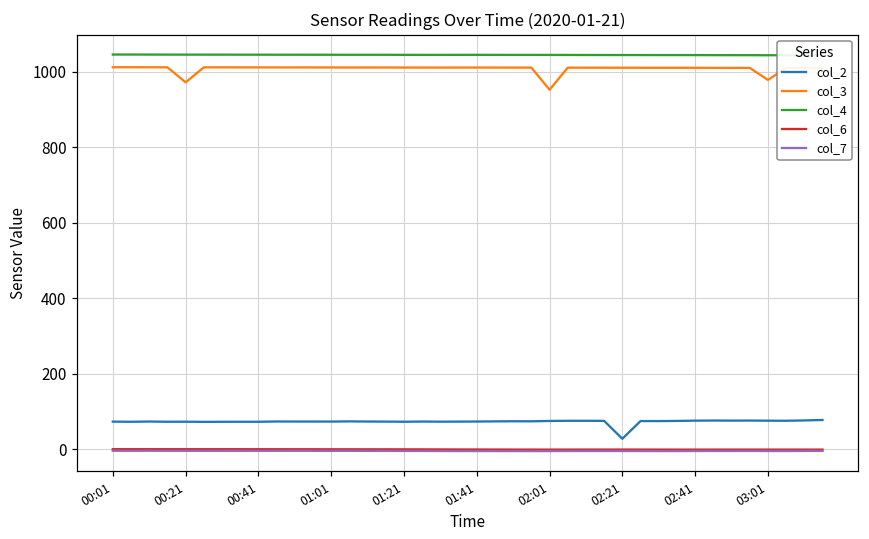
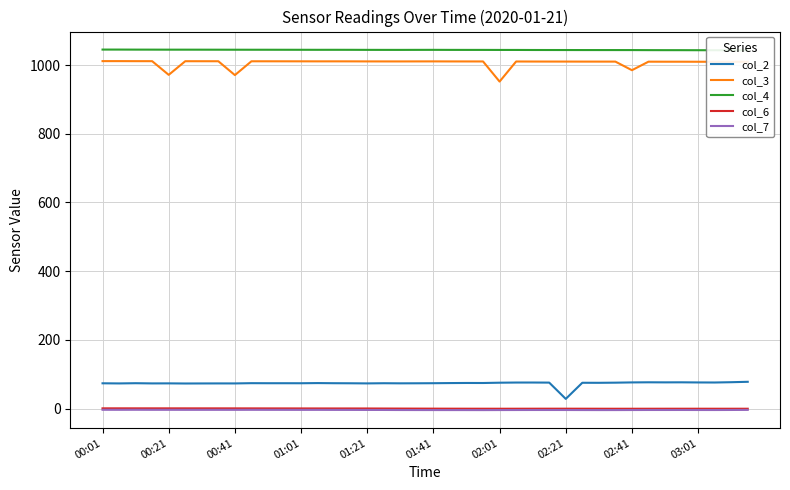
  {
    "col_2": {
      "00:01": 70,
      "00:21": 70,
      "00:41": 70,
      "01:01": 70,
      "01:21": 70,
      "01:41": 70,
      "02:01": 80,
      "02:21": 30,
      "02:41": 80,
      "03:01": 80
    },
    "col_3": {
      "00:01": 1010,
      "00:21": 970,
-     "00:41": 1010,
+     "00:41": 970,
      "01:01": 1010,
      "01:21": 1010,
      "01:41": 1010,
      "02:01": 950,
      "02:21": 1010,
-     "02:41": 1010,
-     "03:01": 980
+     "02:41": 990,
+     "03:01": 1010
    },
    "col_4": {
      "00:01": 1050,
      "00:21": 1040,
      "00:41": 1040,
      "01:01": 1040,
      "01:21": 1040,
      "01:41": 1040,
      "02:01": 1040,
      "02:21": 1040,
      "02:41": 1040,
      "03:01": 1040
    }
  }
